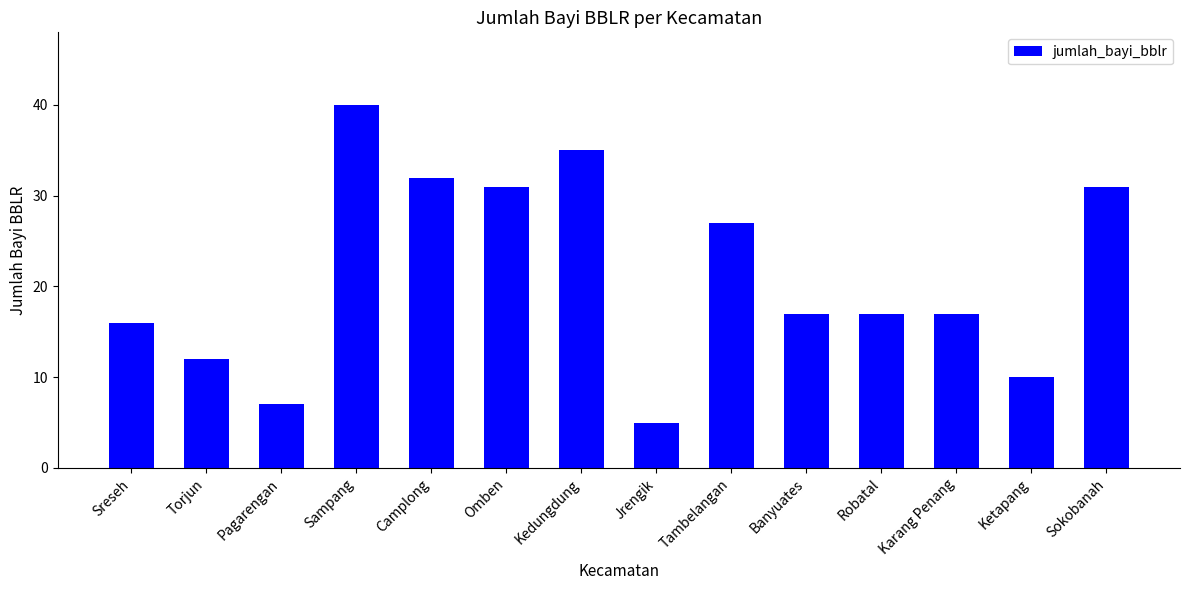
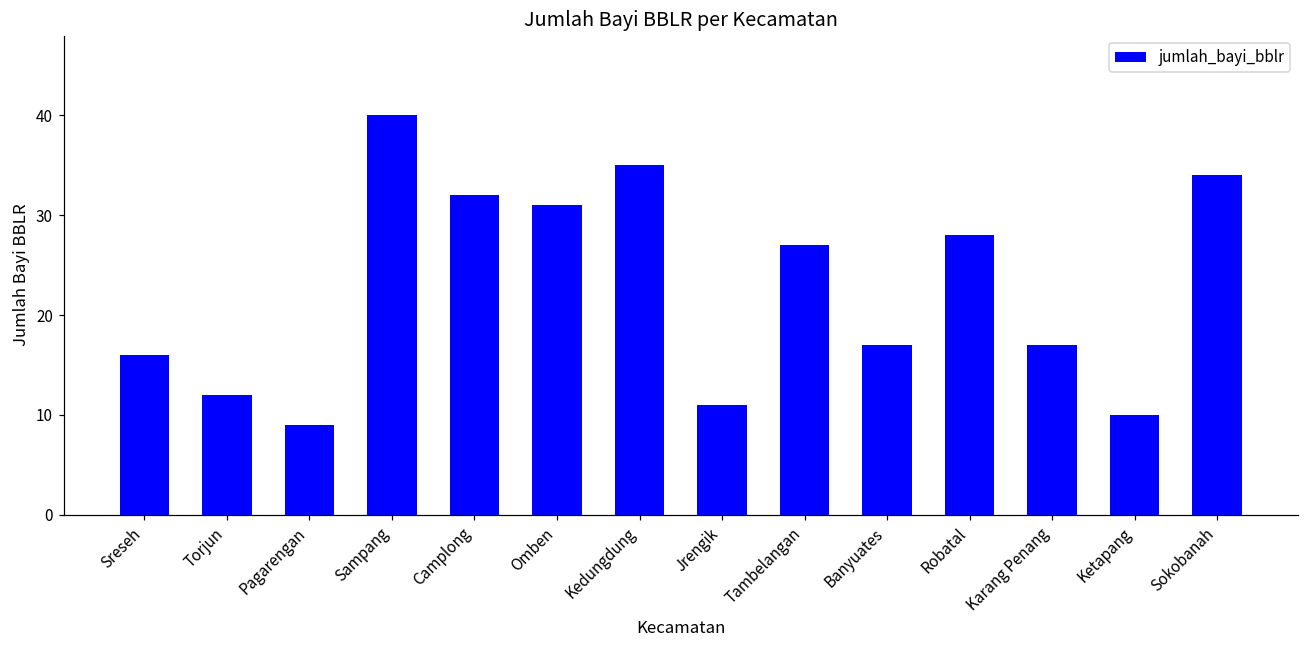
  {
    "Sreseh": 16,
    "Torjun": 12,
-   "Pagarengan": 7,
+   "Pagarengan": 9,
    "Sampang": 40,
    "Camplong": 32,
    "Omben": 31,
    "Kedungdung": 35,
-   "Jrengik": 5,
+   "Jrengik": 11,
    "Tambelangan": 27,
    "Banyuates": 17,
-   "Robatal": 17,
+   "Robatal": 28,
    "Karang Penang": 17,
    "Ketapang": 10,
-   "Sokobanah": 31
+   "Sokobanah": 34
  }
